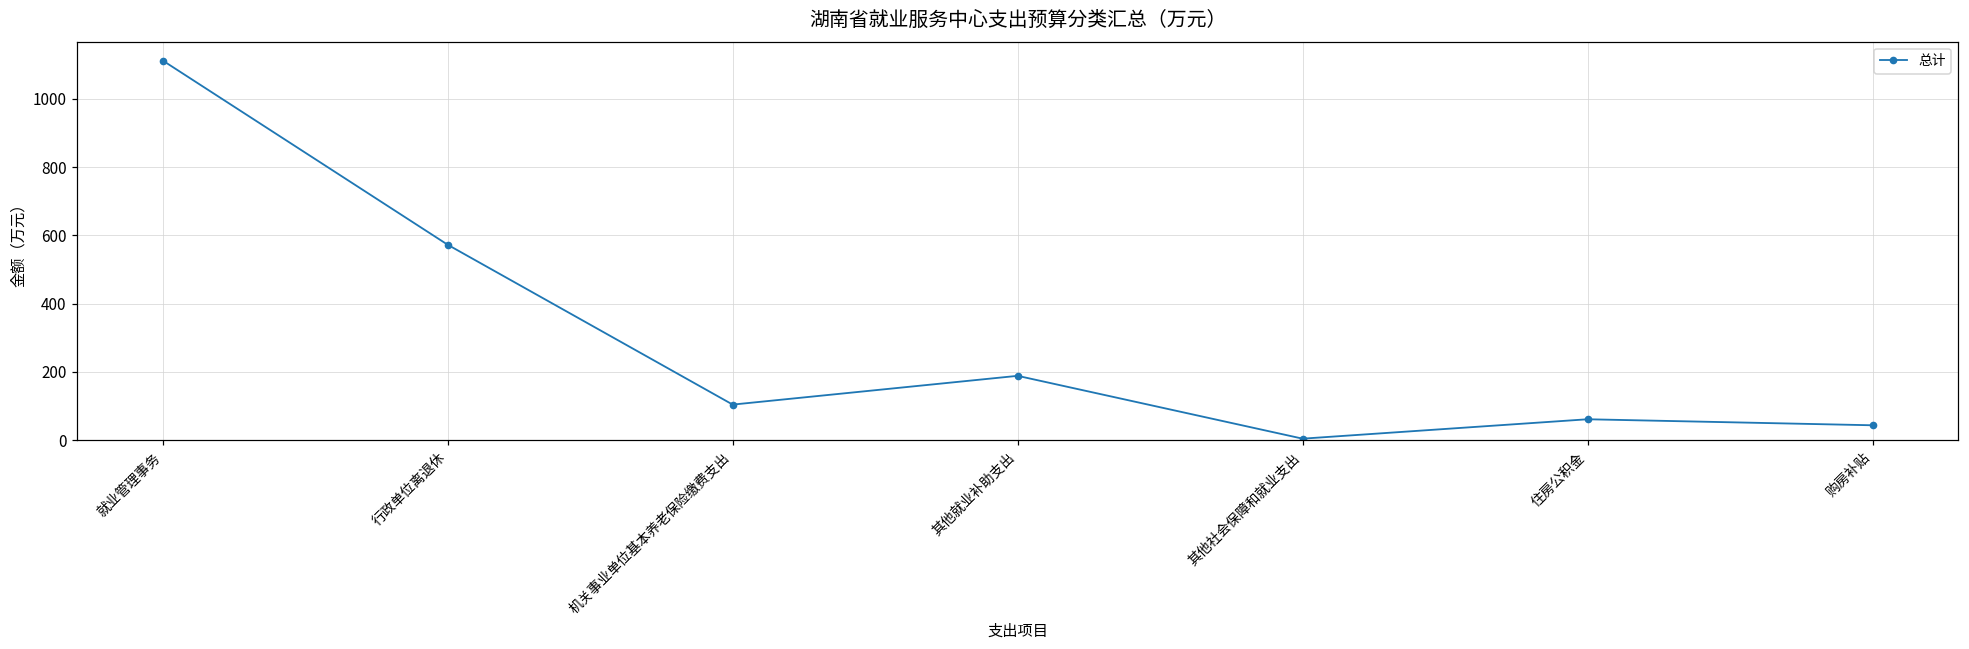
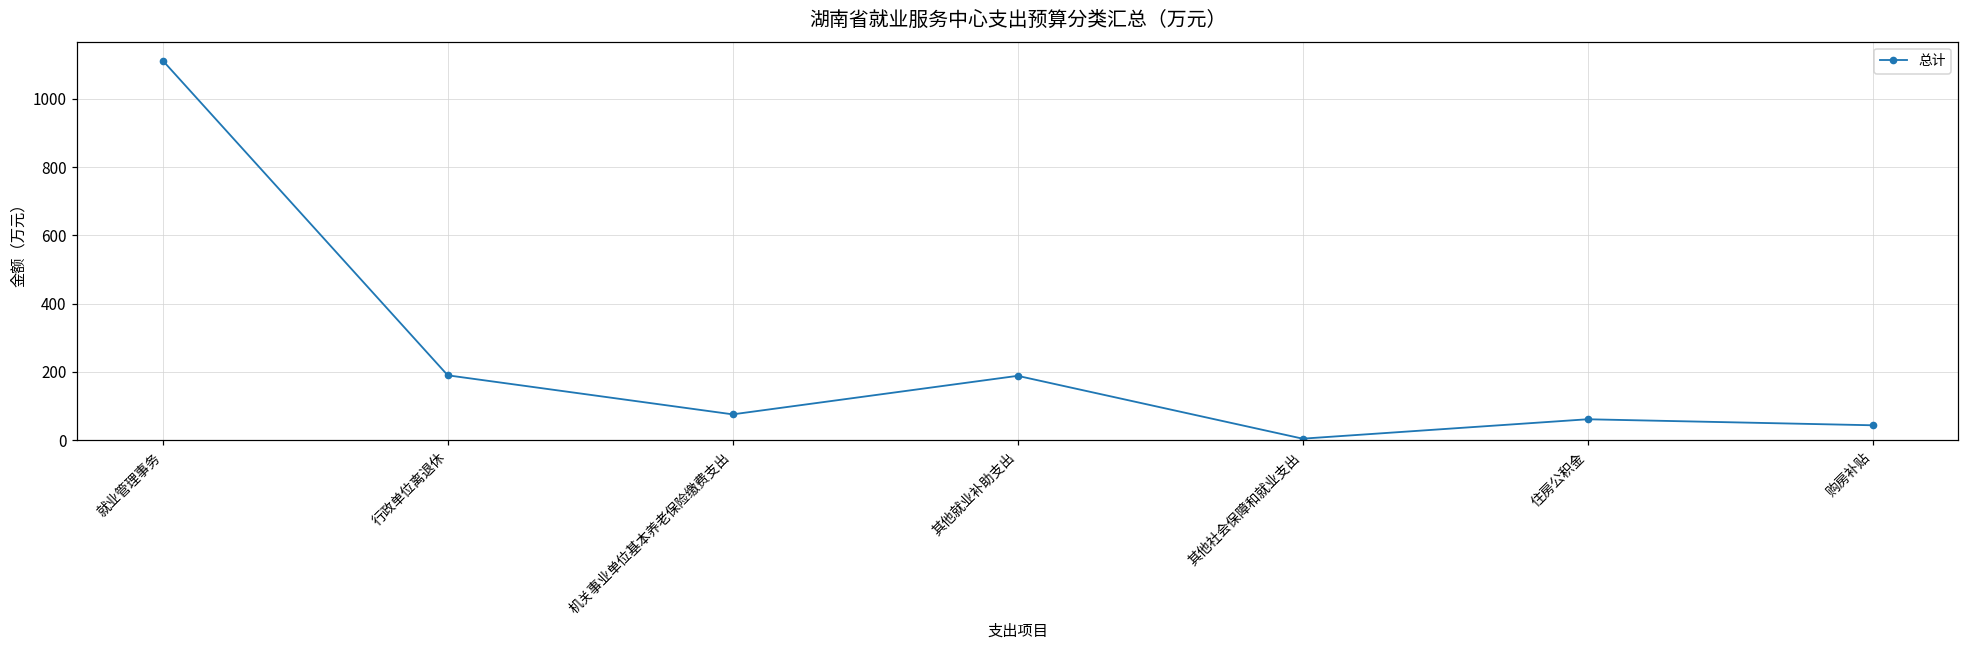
  {
    "就业管理事务": 1110,
-   "行政单位离退休": 570,
-   "机关事业单位基本养老保险缴费支出": 100,
+   "行政单位离退休": 190,
+   "机关事业单位基本养老保险缴费支出": 80,
    "其他就业补助支出": 190,
    "其他社会保障和就业支出": 0,
    "住房公积金": 60,
    "购房补贴": 40
  }
